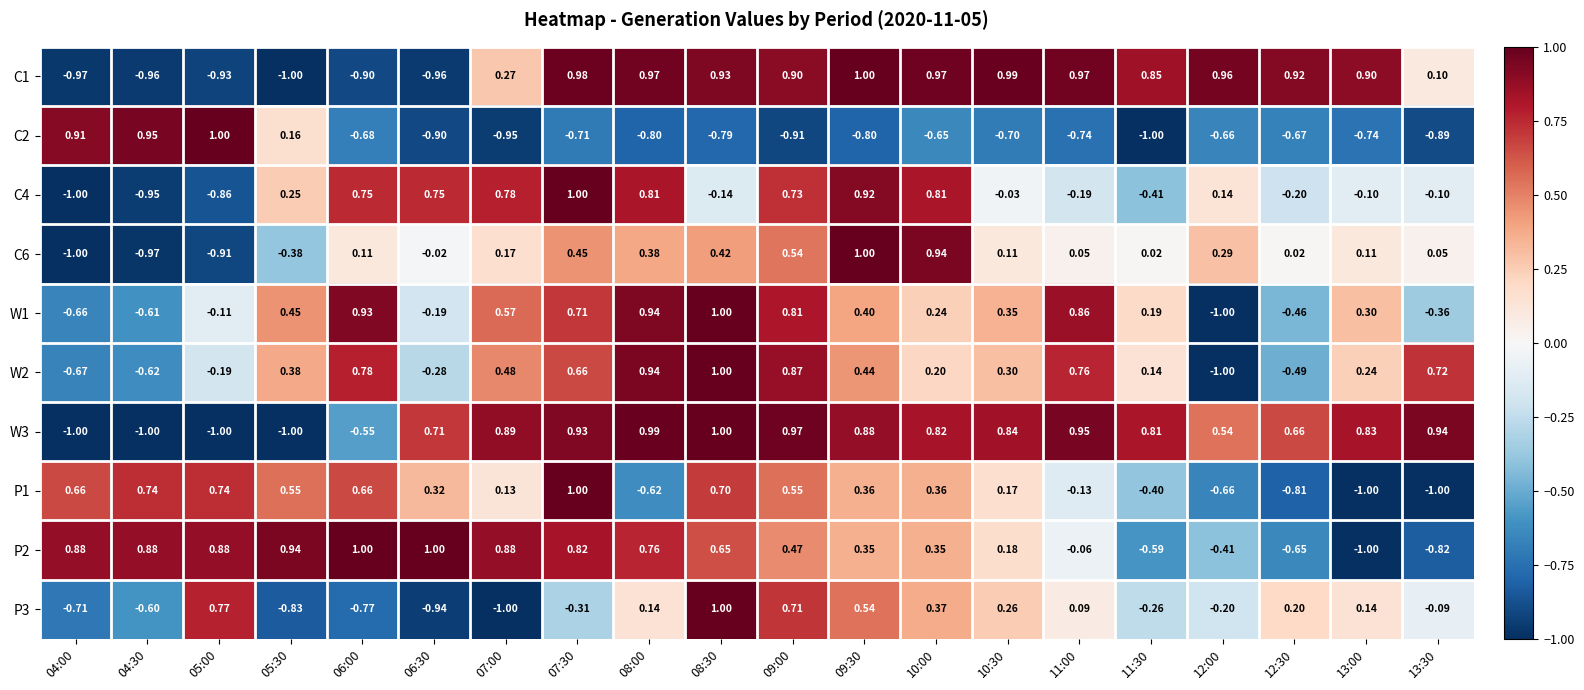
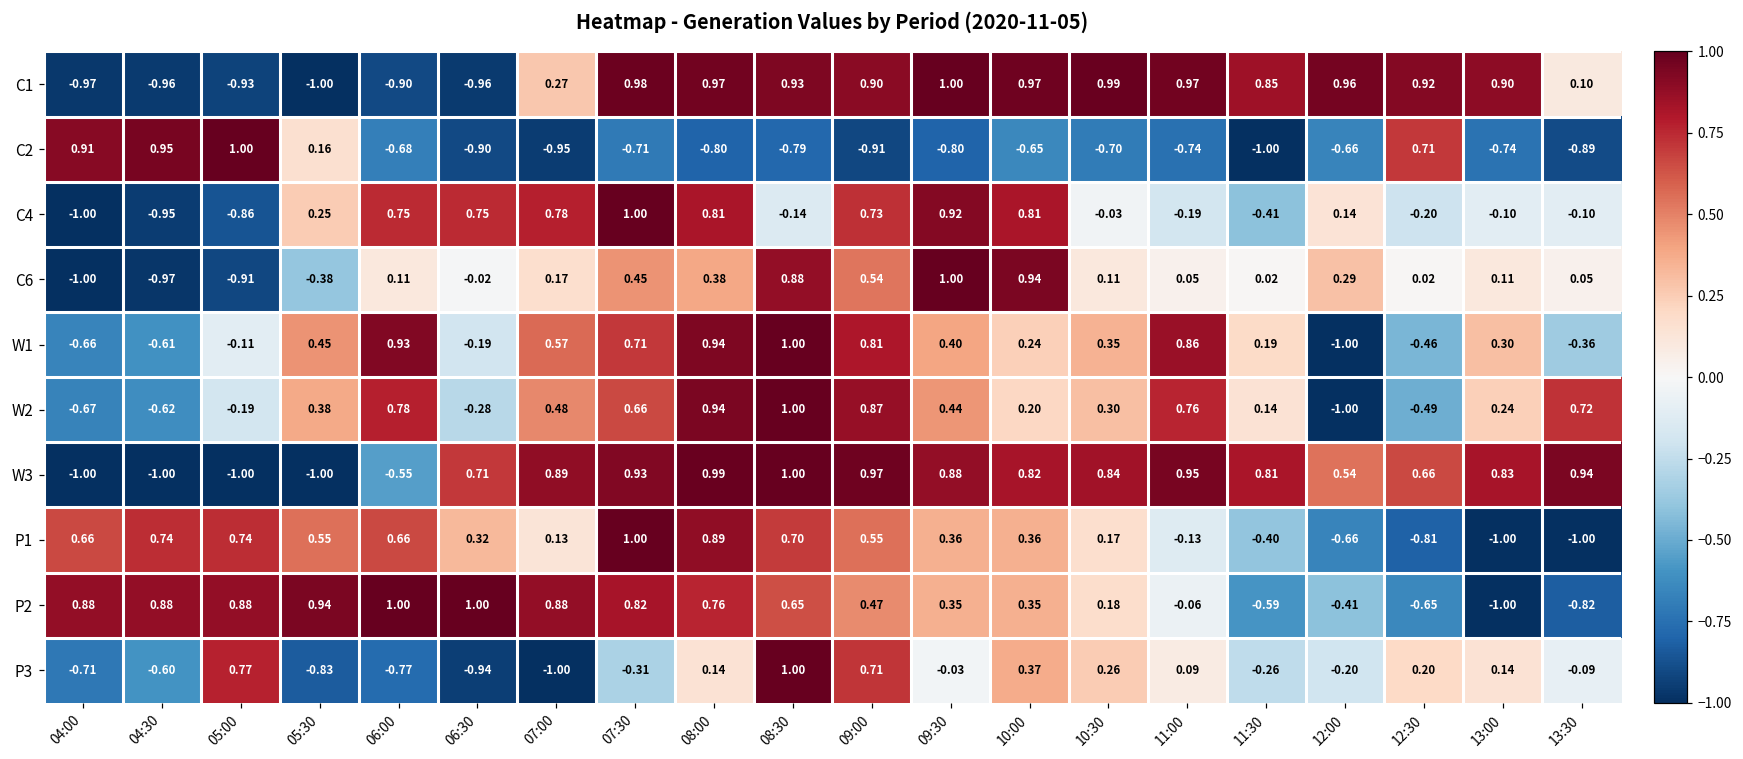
  {
    "C1": {
      "04:00": -0.97,
      "04:30": -0.96,
      "05:00": -0.93,
      "05:30": -1.00,
      "06:00": -0.90,
      "06:30": -0.96,
      "07:00": 0.27,
      "07:30": 0.98,
      "08:00": 0.97,
      "08:30": 0.93,
      "09:00": 0.90,
      "09:30": 1.00,
      "10:00": 0.97,
      "10:30": 0.99,
      "11:00": 0.97,
      "11:30": 0.85,
      "12:00": 0.96,
      "12:30": 0.92,
      "13:00": 0.90,
      "13:30": 0.10
    },
    "C2": {
      "04:00": 0.91,
      "04:30": 0.95,
      "05:00": 1.00,
      "05:30": 0.16,
      "06:00": -0.68,
      "06:30": -0.90,
      "07:00": -0.95,
      "07:30": -0.71,
      "08:00": -0.80,
      "08:30": -0.79,
      "09:00": -0.91,
      "09:30": -0.80,
      "10:00": -0.65,
      "10:30": -0.70,
      "11:00": -0.74,
      "11:30": -1.00,
      "12:00": -0.66,
-     "12:30": -0.67,
+     "12:30": 0.71,
      "13:00": -0.74,
      "13:30": -0.89
    },
    "C4": {
      "04:00": -1.00,
      "04:30": -0.95,
      "05:00": -0.86,
      "05:30": 0.25,
      "06:00": 0.75,
      "06:30": 0.75,
      "07:00": 0.78,
      "07:30": 1.00,
      "08:00": 0.81,
      "08:30": -0.14,
      "09:00": 0.73,
      "09:30": 0.92,
      "10:00": 0.81,
      "10:30": -0.03,
      "11:00": -0.19,
      "11:30": -0.41,
      "12:00": 0.14,
      "12:30": -0.20,
      "13:00": -0.10,
      "13:30": -0.10
    },
    "C6": {
      "04:00": -1.00,
      "04:30": -0.97,
      "05:00": -0.91,
      "05:30": -0.38,
      "06:00": 0.11,
      "06:30": -0.02,
      "07:00": 0.17,
      "07:30": 0.45,
      "08:00": 0.38,
-     "08:30": 0.42,
+     "08:30": 0.88,
      "09:00": 0.54,
      "09:30": 1.00,
      "10:00": 0.94,
      "10:30": 0.11,
      "11:00": 0.05,
      "11:30": 0.02,
      "12:00": 0.29,
      "12:30": 0.02,
      "13:00": 0.11,
      "13:30": 0.05
    },
    "W1": {
      "04:00": -0.66,
      "04:30": -0.61,
      "05:00": -0.11,
      "05:30": 0.45,
      "06:00": 0.93,
      "06:30": -0.19,
      "07:00": 0.57,
      "07:30": 0.71,
      "08:00": 0.94,
      "08:30": 1.00,
      "09:00": 0.81,
      "09:30": 0.40,
      "10:00": 0.24,
      "10:30": 0.35,
      "11:00": 0.86,
      "11:30": 0.19,
      "12:00": -1.00,
      "12:30": -0.46,
      "13:00": 0.30,
      "13:30": -0.36
    },
    "W2": {
      "04:00": -0.67,
      "04:30": -0.62,
      "05:00": -0.19,
      "05:30": 0.38,
      "06:00": 0.78,
      "06:30": -0.28,
      "07:00": 0.48,
      "07:30": 0.66,
      "08:00": 0.94,
      "08:30": 1.00,
      "09:00": 0.87,
      "09:30": 0.44,
      "10:00": 0.20,
      "10:30": 0.30,
      "11:00": 0.76,
      "11:30": 0.14,
      "12:00": -1.00,
      "12:30": -0.49,
      "13:00": 0.24,
      "13:30": 0.72
    },
    "W3": {
      "04:00": -1.00,
      "04:30": -1.00,
      "05:00": -1.00,
      "05:30": -1.00,
      "06:00": -0.55,
      "06:30": 0.71,
      "07:00": 0.89,
      "07:30": 0.93,
      "08:00": 0.99,
      "08:30": 1.00,
      "09:00": 0.97,
      "09:30": 0.88,
      "10:00": 0.82,
      "10:30": 0.84,
      "11:00": 0.95,
      "11:30": 0.81,
      "12:00": 0.54,
      "12:30": 0.66,
      "13:00": 0.83,
      "13:30": 0.94
    },
    "P1": {
      "04:00": 0.66,
      "04:30": 0.74,
      "05:00": 0.74,
      "05:30": 0.55,
      "06:00": 0.66,
      "06:30": 0.32,
      "07:00": 0.13,
      "07:30": 1.00,
-     "08:00": -0.62,
+     "08:00": 0.89,
      "08:30": 0.70,
      "09:00": 0.55,
      "09:30": 0.36,
      "10:00": 0.36,
      "10:30": 0.17,
      "11:00": -0.13,
      "11:30": -0.40,
      "12:00": -0.66,
      "12:30": -0.81,
      "13:00": -1.00,
      "13:30": -1.00
    },
    "P2": {
      "04:00": 0.88,
      "04:30": 0.88,
      "05:00": 0.88,
      "05:30": 0.94,
      "06:00": 1.00,
      "06:30": 1.00,
      "07:00": 0.88,
      "07:30": 0.82,
      "08:00": 0.76,
      "08:30": 0.65,
      "09:00": 0.47,
      "09:30": 0.35,
      "10:00": 0.35,
      "10:30": 0.18,
      "11:00": -0.06,
      "11:30": -0.59,
      "12:00": -0.41,
      "12:30": -0.65,
      "13:00": -1.00,
      "13:30": -0.82
    },
    "P3": {
      "04:00": -0.71,
      "04:30": -0.60,
      "05:00": 0.77,
      "05:30": -0.83,
      "06:00": -0.77,
      "06:30": -0.94,
      "07:00": -1.00,
      "07:30": -0.31,
      "08:00": 0.14,
      "08:30": 1.00,
      "09:00": 0.71,
-     "09:30": 0.54,
+     "09:30": -0.03,
      "10:00": 0.37,
      "10:30": 0.26,
      "11:00": 0.09,
      "11:30": -0.26,
      "12:00": -0.20,
      "12:30": 0.20,
      "13:00": 0.14,
      "13:30": -0.09
    }
  }
